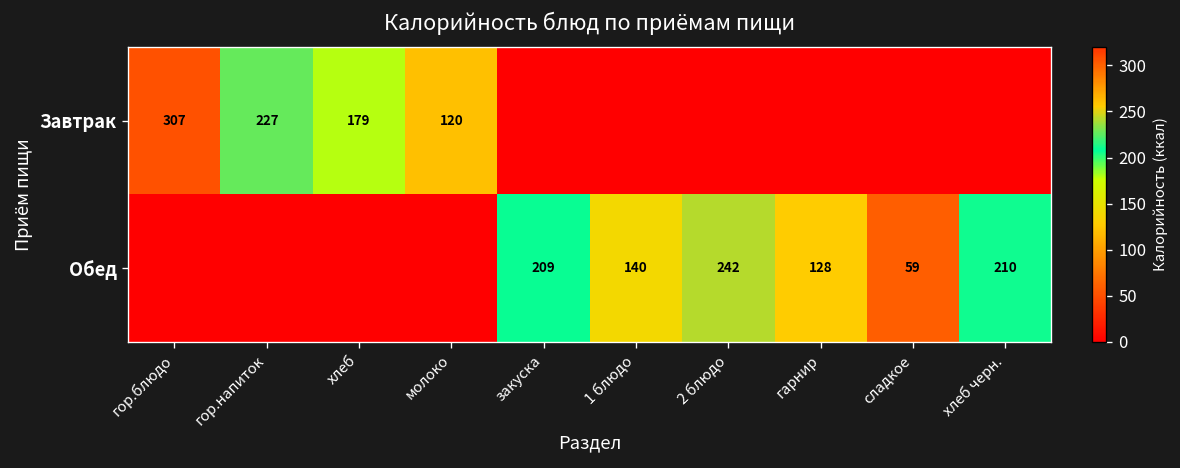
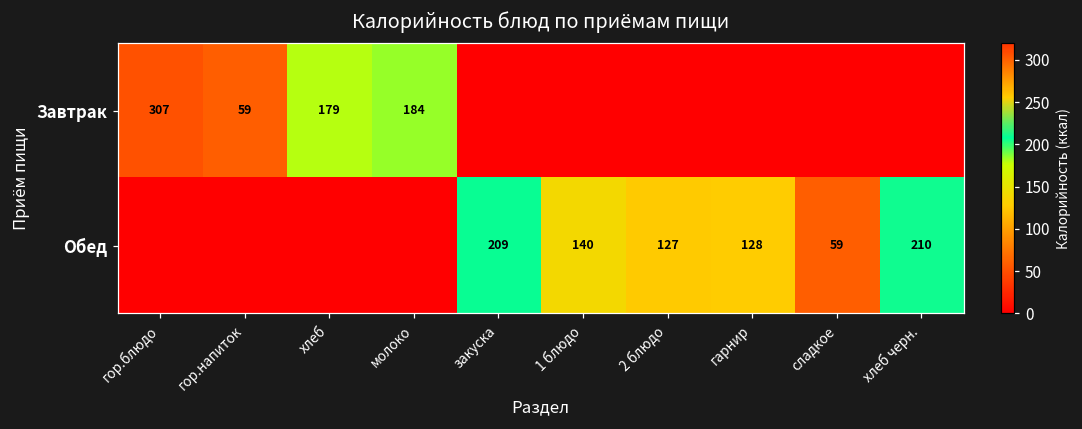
  {
    "Завтрак": {
      "гор.блюдо": 307,
-     "гор.напиток": 227,
+     "гор.напиток": 59,
      "хлеб": 179,
-     "молоко": 120
+     "молоко": 184
    },
    "Обед": {
      "закуска": 209,
      "1 блюдо": 140,
-     "2 блюдо": 242,
+     "2 блюдо": 127,
      "гарнир": 128,
      "сладкое": 59,
      "хлеб черн.": 210
    }
  }
